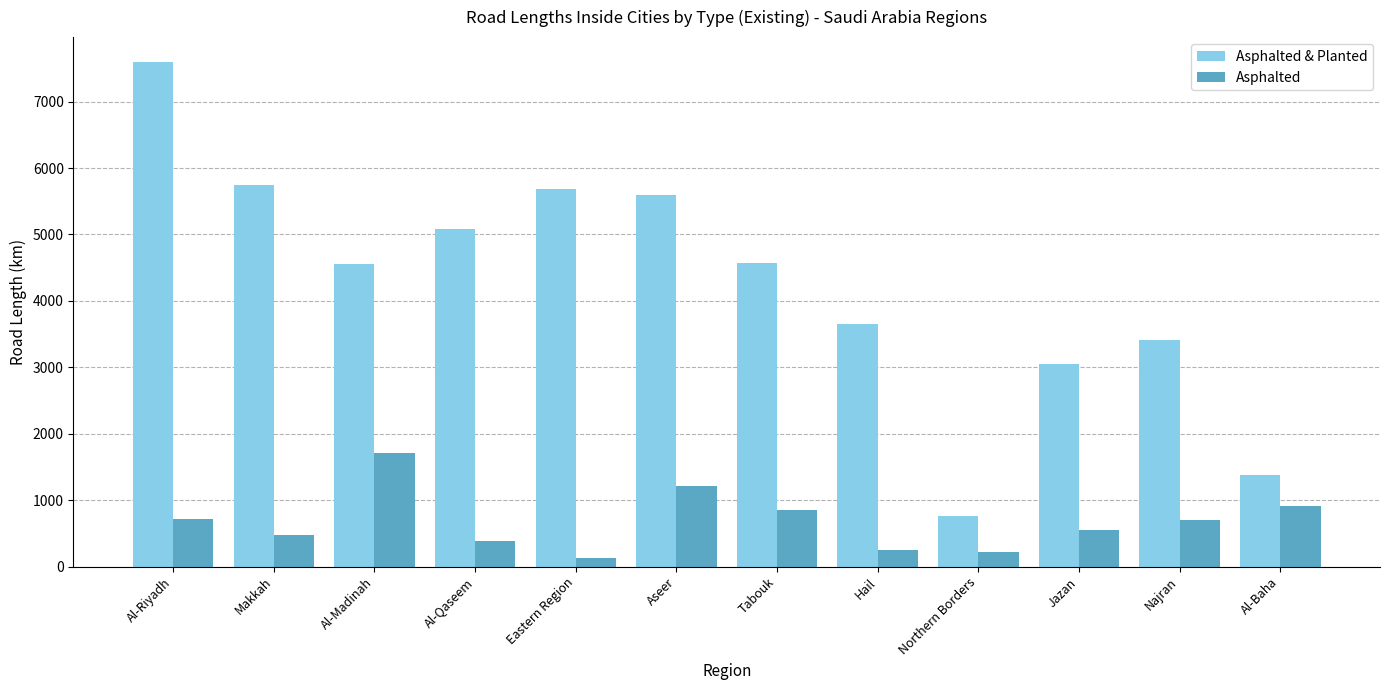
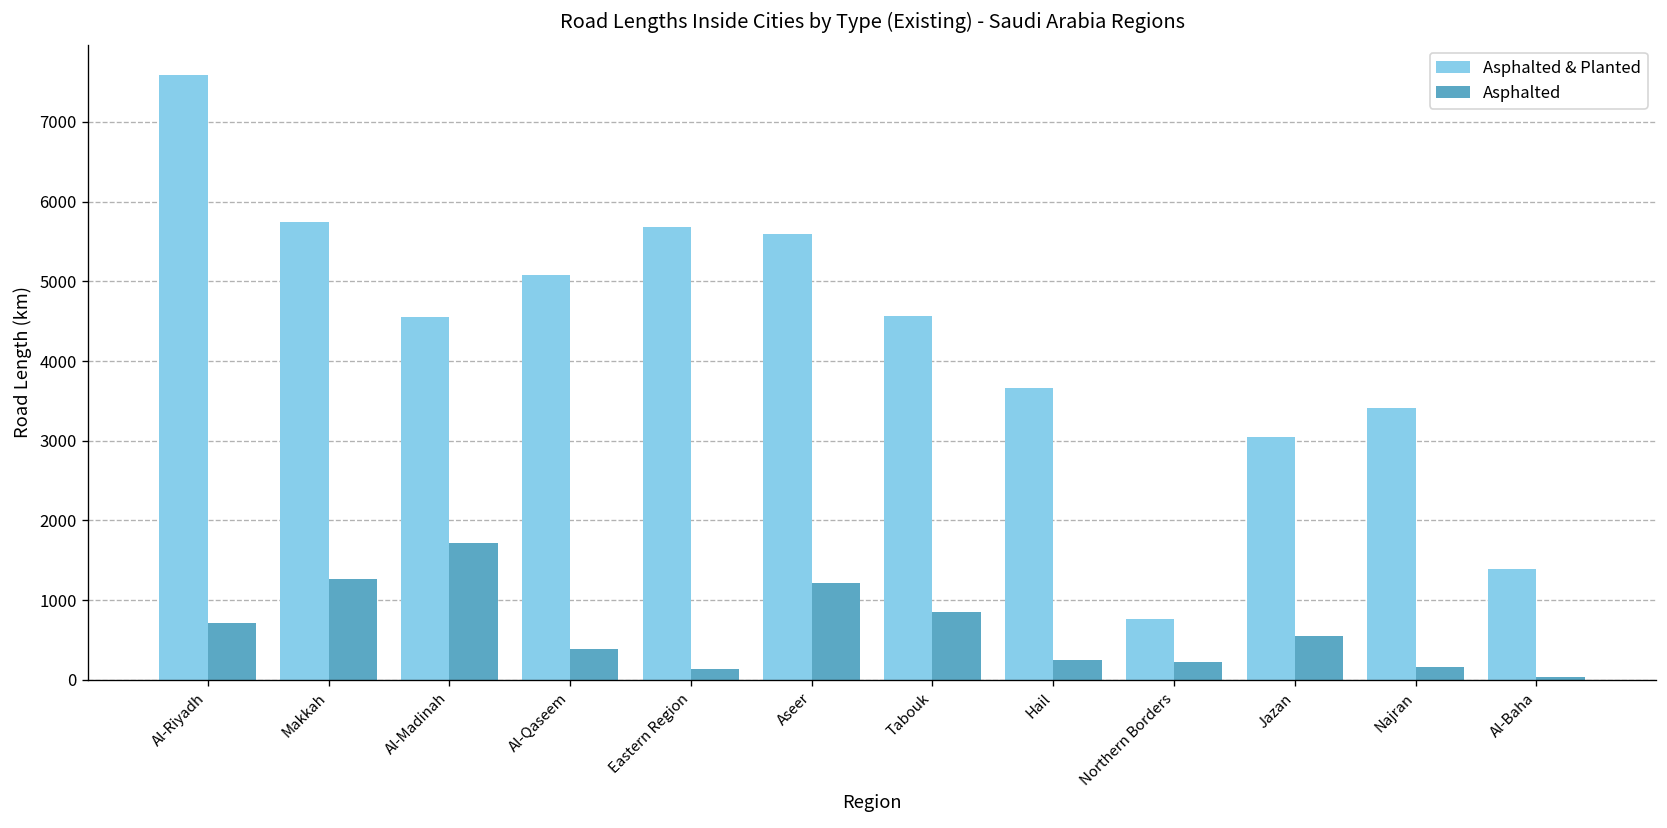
  {
    "Asphalted & Planted": {
      "Al-Riyadh": 7600,
      "Makkah": 5700,
      "Al-Madinah": 4600,
      "Al-Qaseem": 5100,
      "Eastern Region": 5700,
      "Aseer": 5600,
      "Tabouk": 4600,
      "Hail": 3700,
      "Northern Borders": 800,
      "Jazan": 3100,
      "Najran": 3400,
      "Al-Baha": 1400
    },
    "Asphalted": {
      "Al-Riyadh": 700,
-     "Makkah": 500,
+     "Makkah": 1300,
      "Al-Madinah": 1700,
      "Al-Qaseem": 400,
      "Eastern Region": 100,
      "Aseer": 1200,
      "Tabouk": 900,
      "Hail": 300,
      "Northern Borders": 200,
      "Jazan": 500,
-     "Najran": 700,
-     "Al-Baha": 900
+     "Najran": 200,
+     "Al-Baha": 0
    }
  }
